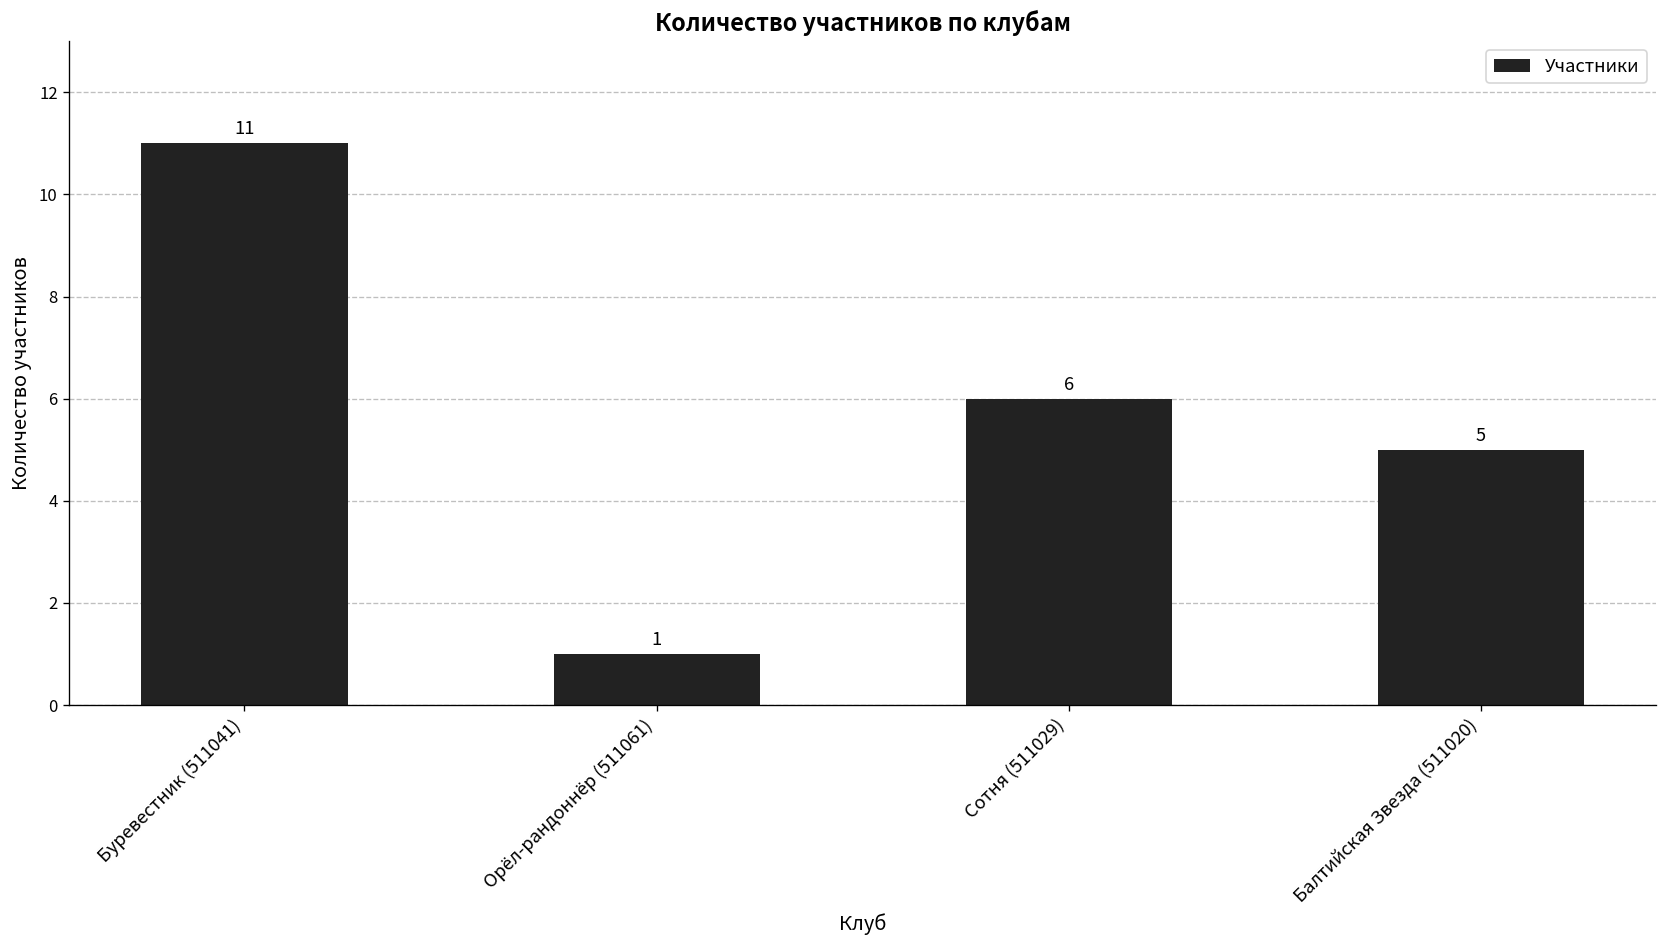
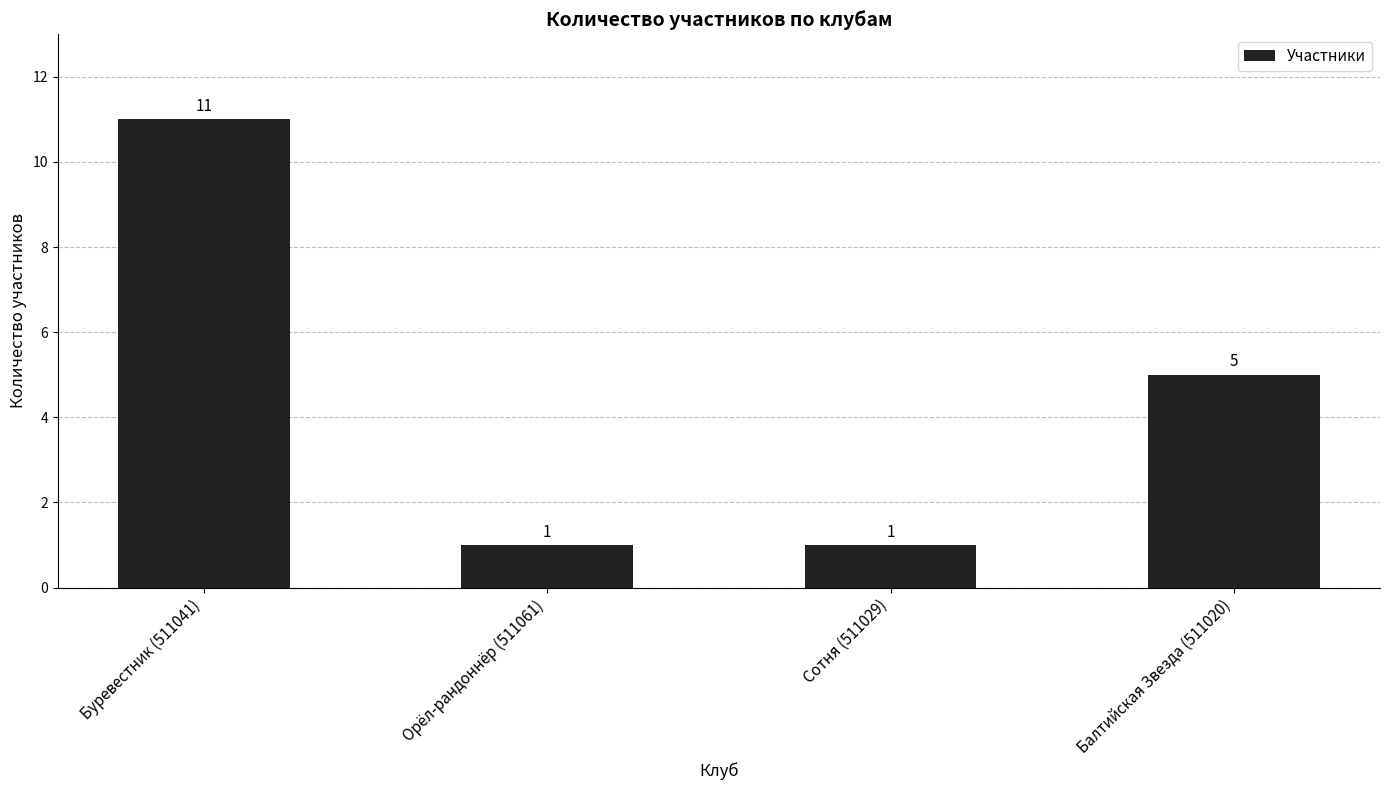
  {
    "Буревестник (511041)": 11,
    "Орёл-рандоннёр (511061)": 1,
-   "Сотня (511029)": 6,
+   "Сотня (511029)": 1,
    "Балтийская Звезда (511020)": 5
  }
